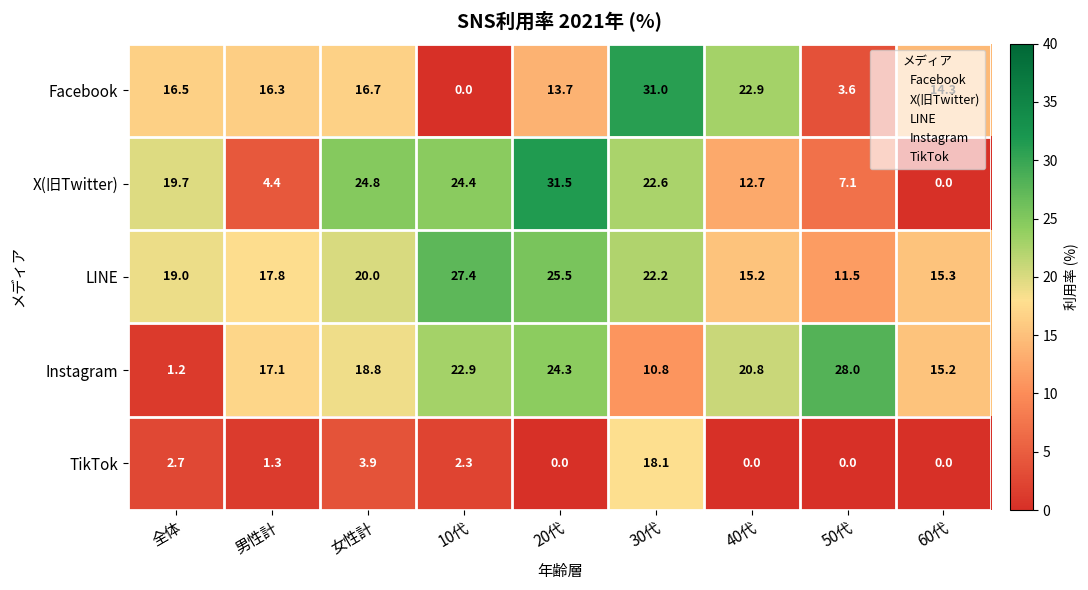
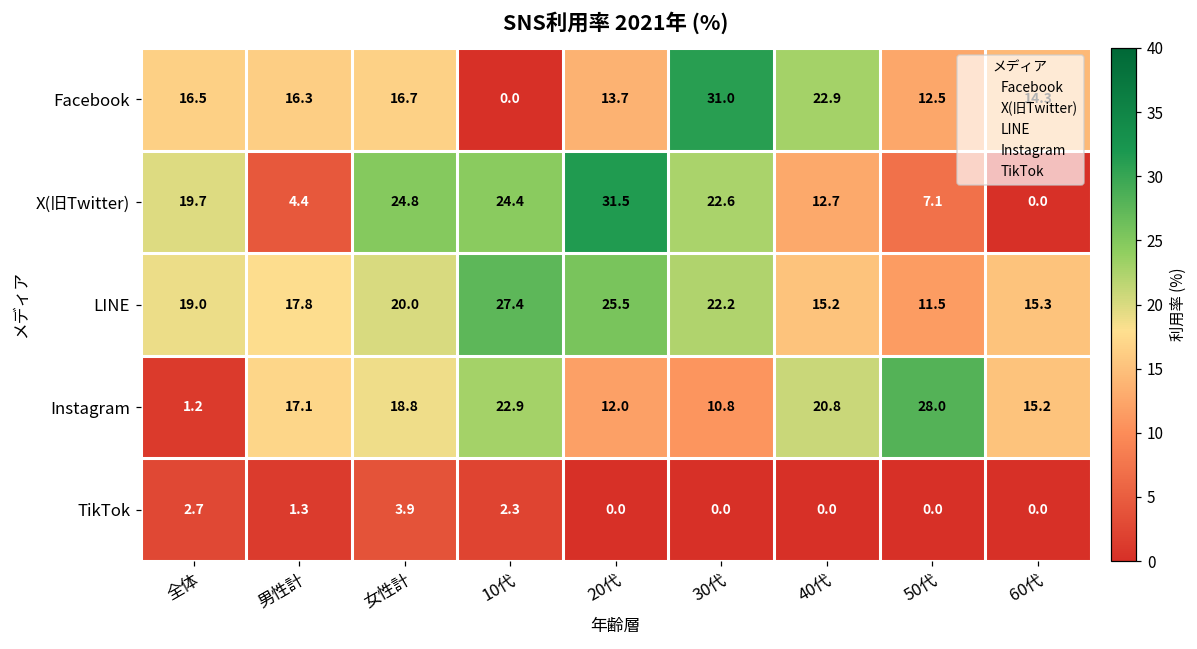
  {
    "Facebook": {
      "全体": 16.5,
      "男性計": 16.3,
      "女性計": 16.7,
      "10代": 0.0,
      "20代": 13.7,
      "30代": 31.0,
      "40代": 22.9,
-     "50代": 3.6
+     "50代": 12.5
    },
    "X(旧Twitter)": {
      "全体": 19.7,
      "男性計": 4.4,
      "女性計": 24.8,
      "10代": 24.4,
      "20代": 31.5,
      "30代": 22.6,
      "40代": 12.7,
      "50代": 7.1,
      "60代": 0.0
    },
    "LINE": {
      "全体": 19.0,
      "男性計": 17.8,
      "女性計": 20.0,
      "10代": 27.4,
      "20代": 25.5,
      "30代": 22.2,
      "40代": 15.2,
      "50代": 11.5,
      "60代": 15.3
    },
    "Instagram": {
      "全体": 1.2,
      "男性計": 17.1,
      "女性計": 18.8,
      "10代": 22.9,
-     "20代": 24.3,
+     "20代": 12.0,
      "30代": 10.8,
      "40代": 20.8,
      "50代": 28.0,
      "60代": 15.2
    },
    "TikTok": {
      "全体": 2.7,
      "男性計": 1.3,
      "女性計": 3.9,
      "10代": 2.3,
      "20代": 0.0,
-     "30代": 18.1,
+     "30代": 0.0,
      "40代": 0.0,
      "50代": 0.0,
      "60代": 0.0
    }
  }
